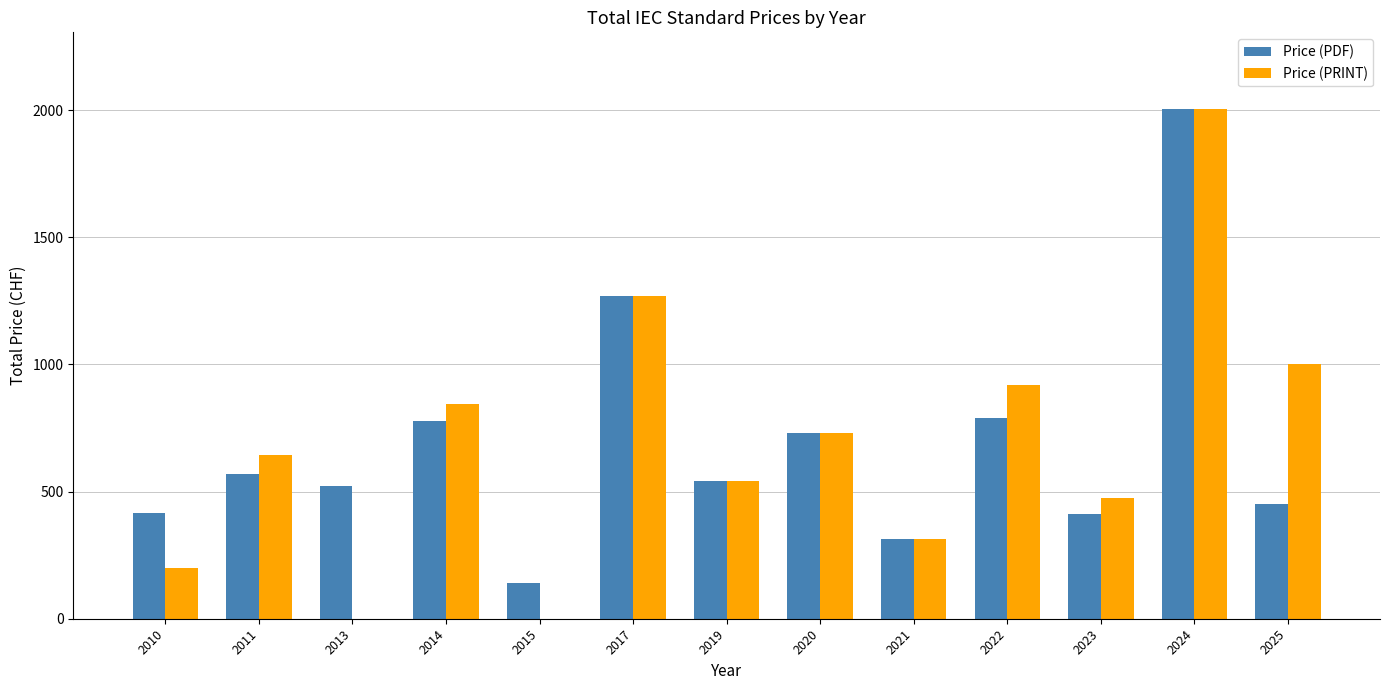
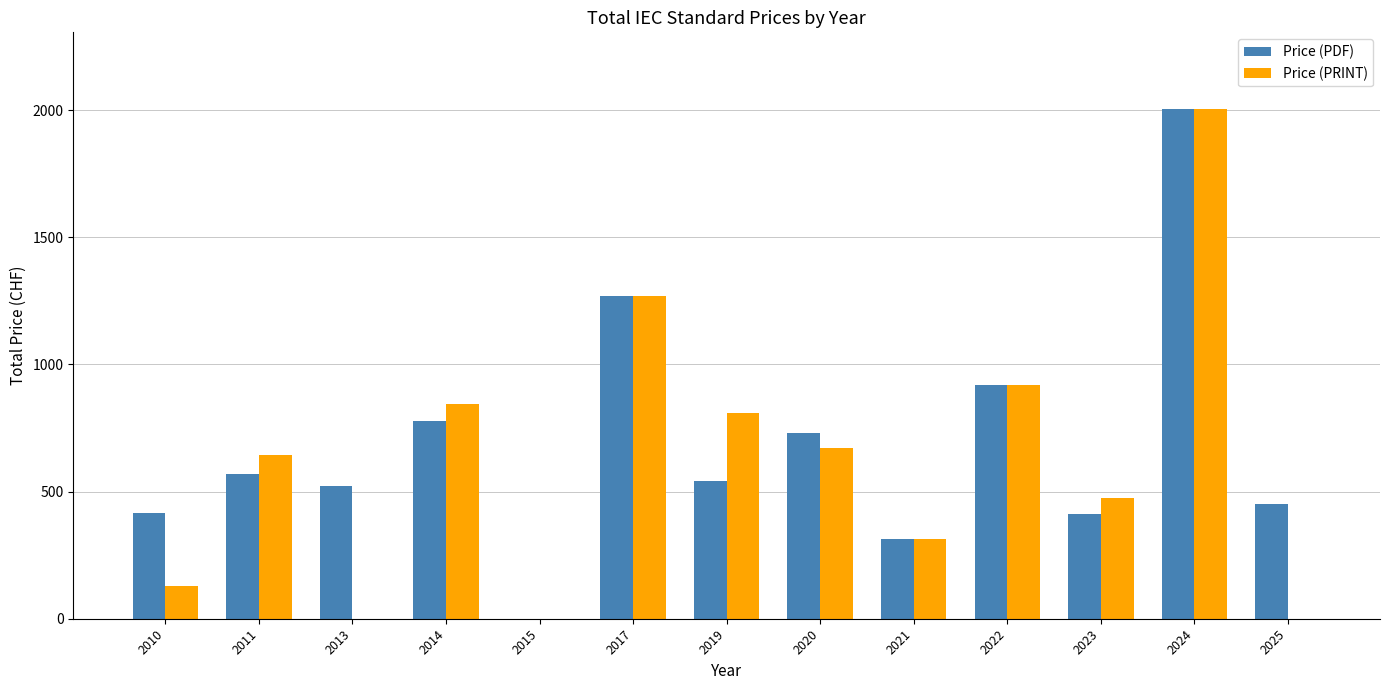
  {
    "Price (PDF)": {
      "2010": 410,
      "2011": 570,
      "2013": 520,
      "2014": 780,
-     "2015": 140,
+     "2015": 0,
      "2017": 1270,
      "2019": 540,
      "2020": 730,
      "2021": 320,
-     "2022": 790,
+     "2022": 920,
      "2023": 410,
      "2024": 2010,
      "2025": 450
    },
    "Price (PRINT)": {
-     "2010": 200,
+     "2010": 130,
      "2011": 650,
      "2013": 0,
      "2014": 850,
      "2015": 0,
      "2017": 1270,
-     "2019": 540,
-     "2020": 730,
+     "2019": 810,
+     "2020": 670,
      "2021": 320,
      "2022": 920,
      "2023": 470,
      "2024": 2010,
-     "2025": 1000
+     "2025": 0
    }
  }
